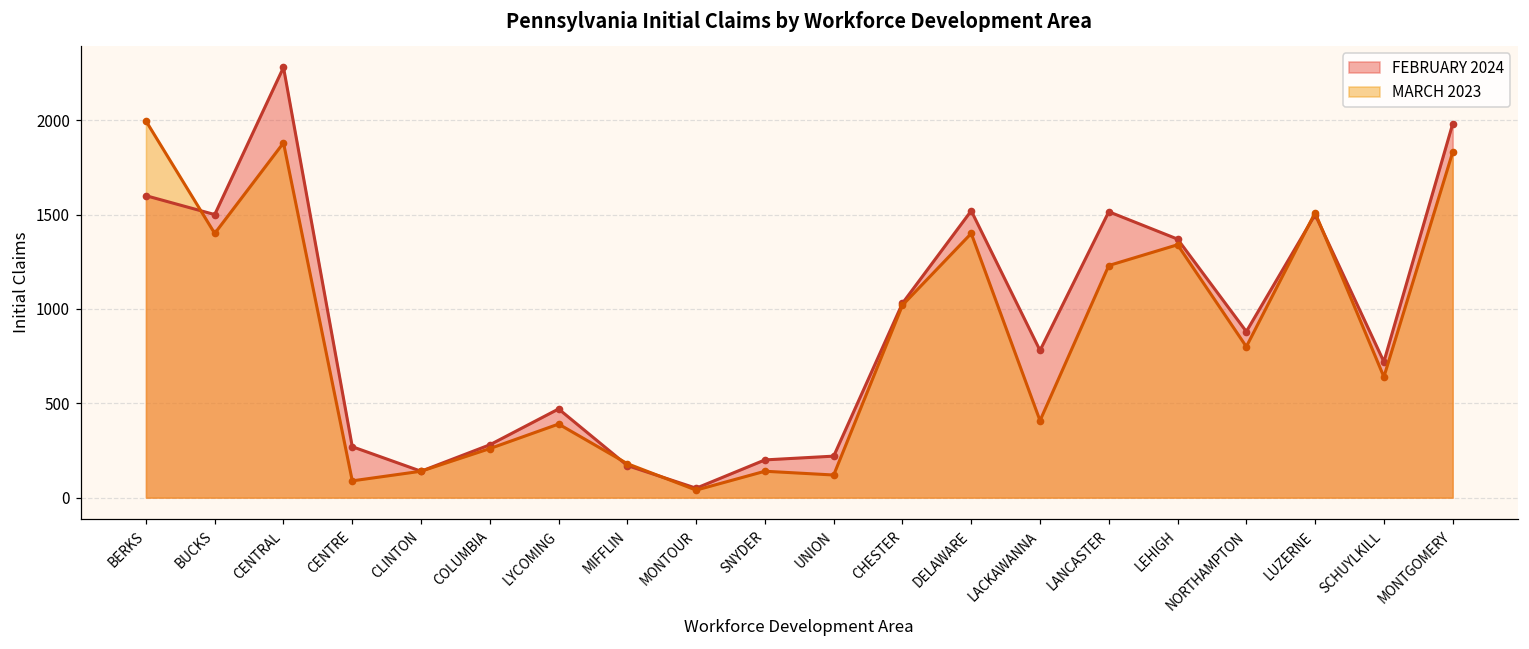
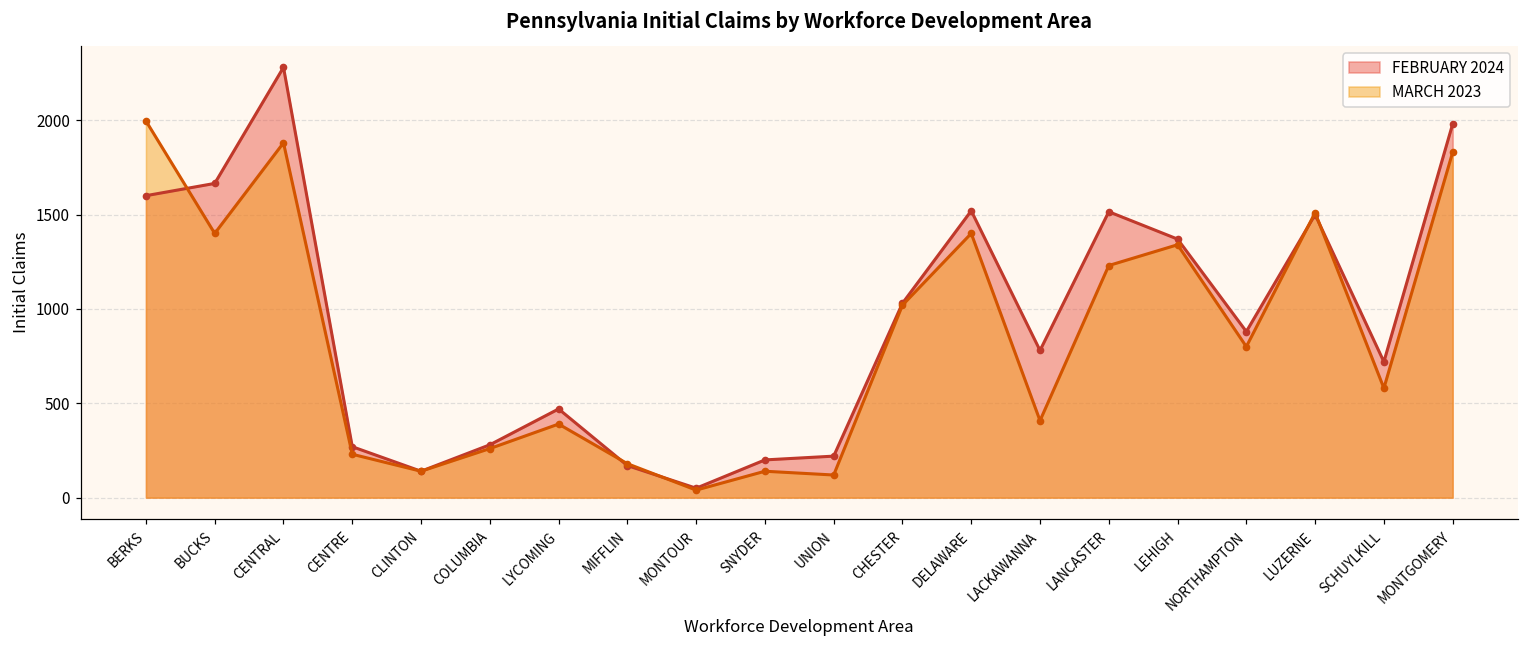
  {
    "FEBRUARY 2024": {
      "BERKS": 1600,
-     "BUCKS": 1500,
+     "BUCKS": 1670,
      "CENTRAL": 2280,
      "CENTRE": 270,
      "COLUMBIA": 280,
      "LYCOMING": 470,
      "SNYDER": 200,
      "UNION": 220,
      "DELAWARE": 1520,
      "LACKAWANNA": 780,
      "LANCASTER": 1520,
      "LEHIGH": 1370,
      "NORTHAMPTON": 880,
      "SCHUYLKILL": 720,
      "MONTGOMERY": 1980
    },
    "MARCH 2023": {
      "BERKS": 2000,
      "BUCKS": 1400,
      "CENTRAL": 1880,
-     "CENTRE": 90,
+     "CENTRE": 230,
      "COLUMBIA": 260,
      "LYCOMING": 390,
      "SNYDER": 140,
      "UNION": 120,
      "DELAWARE": 1400,
      "LACKAWANNA": 410,
      "LANCASTER": 1230,
      "LEHIGH": 1340,
      "NORTHAMPTON": 800,
-     "SCHUYLKILL": 640,
+     "SCHUYLKILL": 580,
      "MONTGOMERY": 1830
    }
  }
